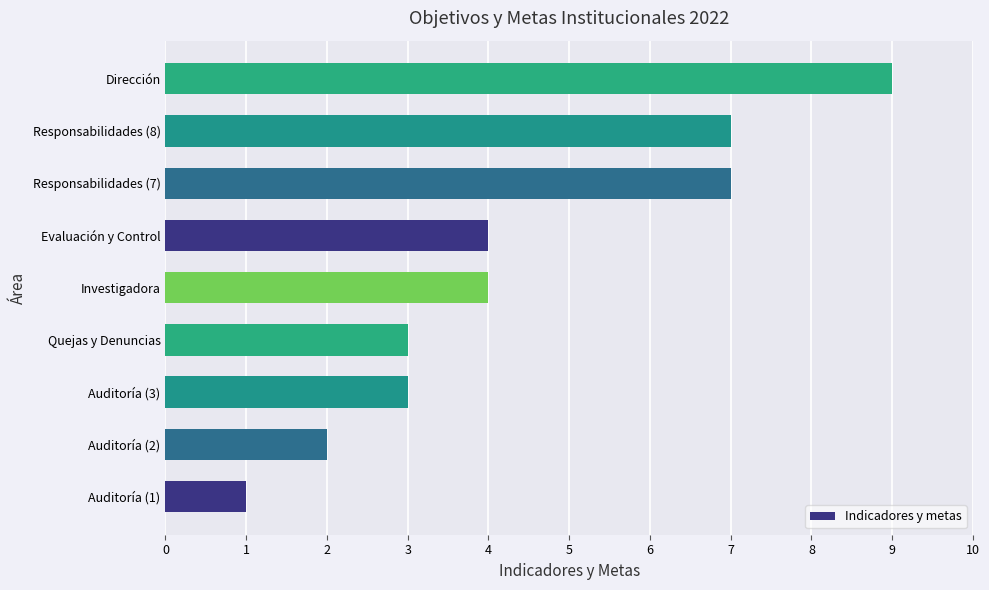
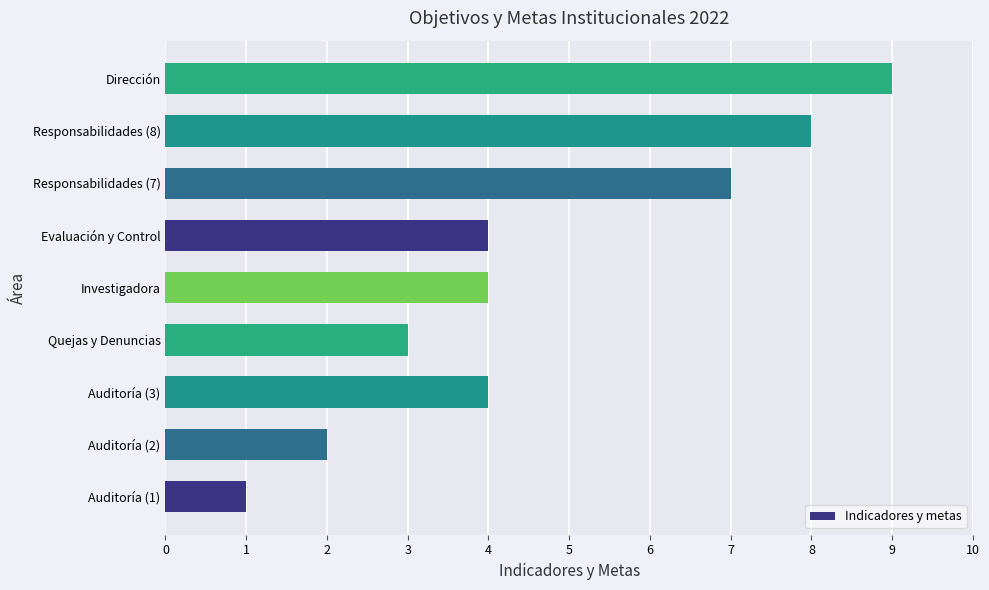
  {
    "Dirección": 9,
-   "Responsabilidades (8)": 7,
+   "Responsabilidades (8)": 8,
    "Responsabilidades (7)": 7,
    "Evaluación y Control": 4,
    "Investigadora": 4,
    "Quejas y Denuncias": 3,
-   "Auditoría (3)": 3,
+   "Auditoría (3)": 4,
    "Auditoría (2)": 2,
    "Auditoría (1)": 1
  }
